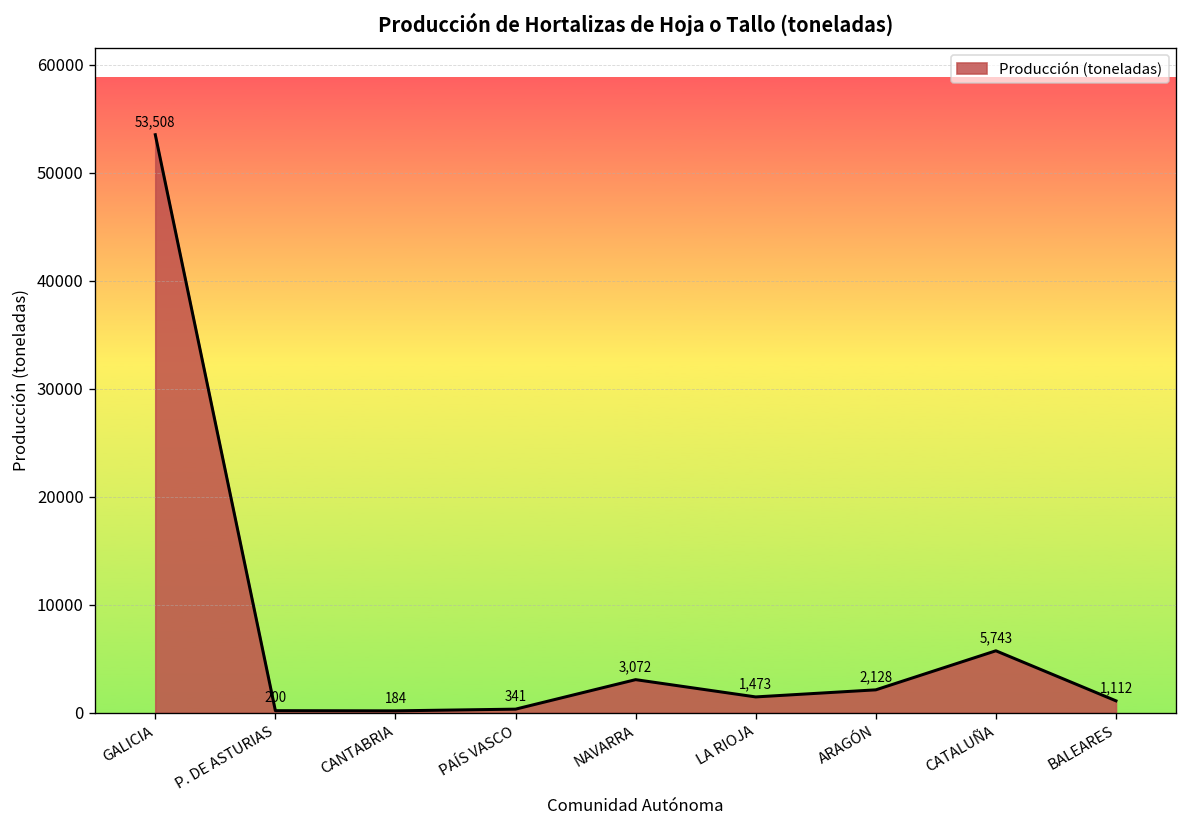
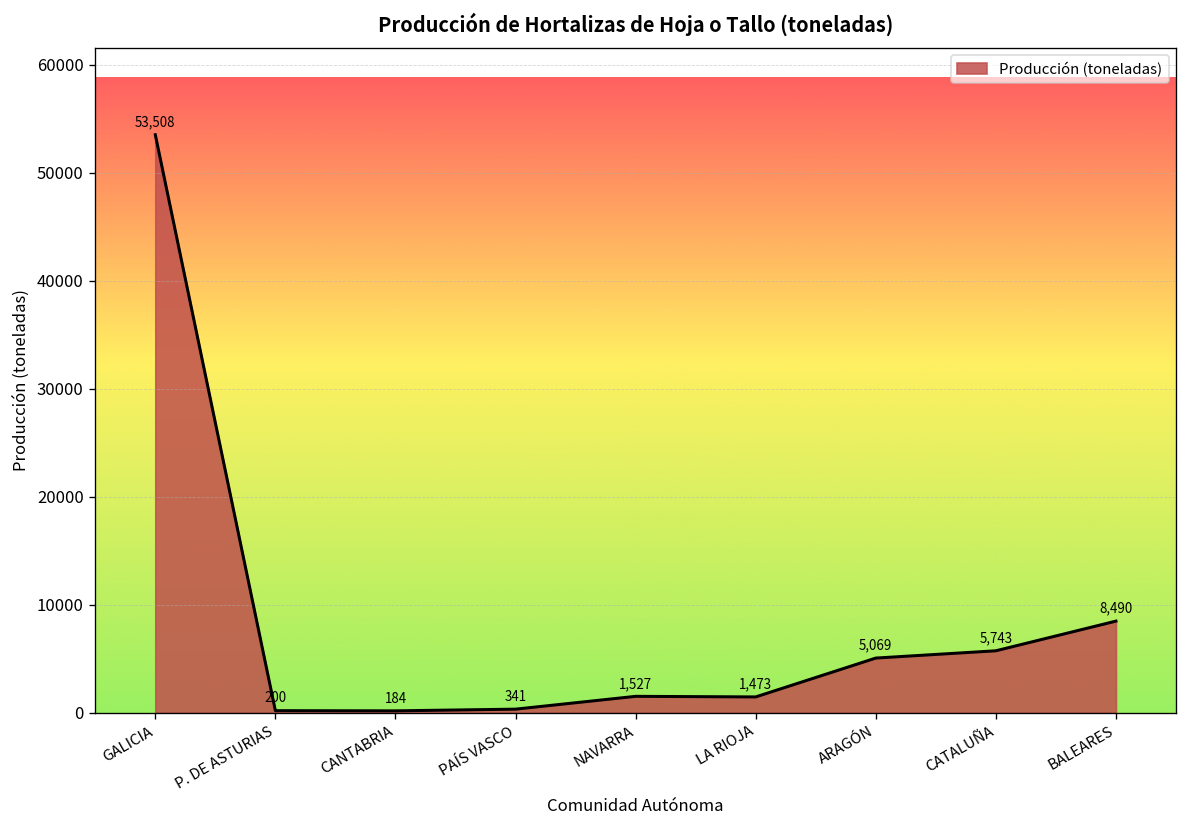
  {
    "GALICIA": "53,508",
    "P. DE ASTURIAS": "200",
    "CANTABRIA": "184",
    "PAÍS VASCO": "341",
-   "NAVARRA": "3,072",
+   "NAVARRA": "1,527",
    "LA RIOJA": "1,473",
-   "ARAGÓN": "2,128",
+   "ARAGÓN": "5,069",
    "CATALUÑA": "5,743",
-   "BALEARES": "1,112"
+   "BALEARES": "8,490"
  }
